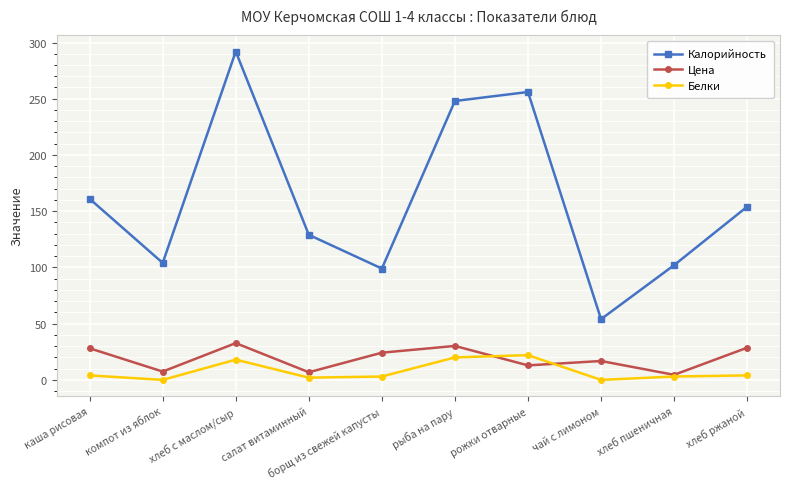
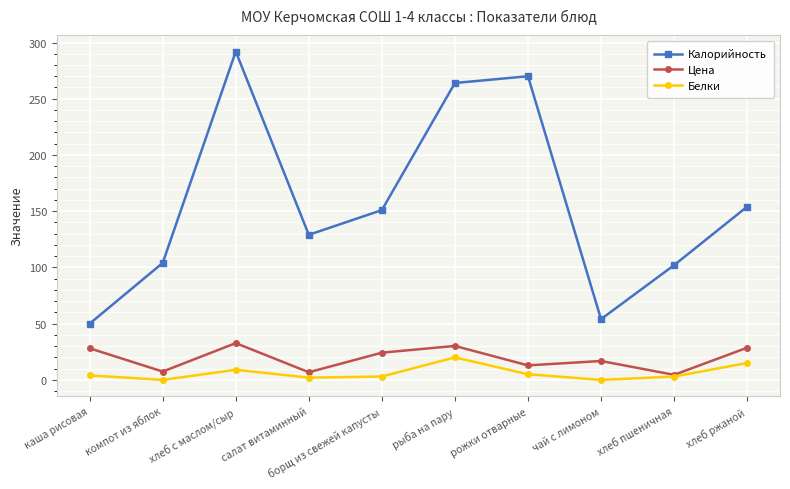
  {
    "Калорийность": {
-     "каша рисовая": 161,
+     "каша рисовая": 50,
      "компот из яблок": 104,
      "хлеб с маслом/сыр": 292,
      "салат витаминный": 129,
-     "борщ из свежей капусты": 99,
-     "рыба на пару": 248,
-     "рожки отварные": 256,
+     "борщ из свежей капусты": 151,
+     "рыба на пару": 264,
+     "рожки отварные": 270,
      "чай с лимоном": 54,
      "хлеб пшеничная": 102,
      "хлеб ржаной": 154
    },
    "Цена": {
      "каша рисовая": 28,
      "компот из яблок": 7,
      "хлеб с маслом/сыр": 33,
      "салат витаминный": 7,
      "борщ из свежей капусты": 24,
      "рыба на пару": 30,
      "рожки отварные": 13,
      "чай с лимоном": 17,
      "хлеб ржаной": 29
    },
    "Белки": {
      "каша рисовая": 4,
      "компот из яблок": 0,
-     "хлеб с маслом/сыр": 18,
+     "хлеб с маслом/сыр": 9,
      "салат витаминный": 2,
      "борщ из свежей капусты": 3,
      "рыба на пару": 20,
-     "рожки отварные": 22,
+     "рожки отварные": 5,
      "чай с лимоном": 0,
-     "хлеб ржаной": 4
+     "хлеб ржаной": 15
    }
  }
